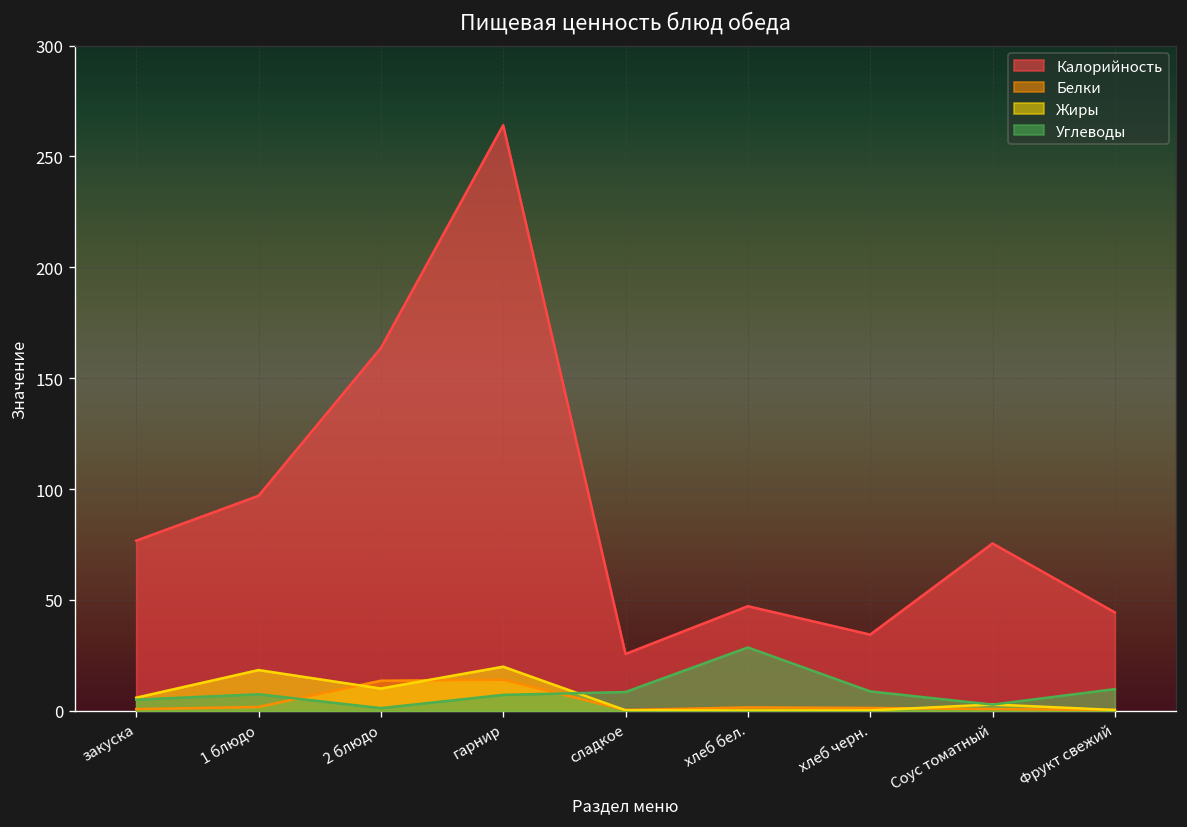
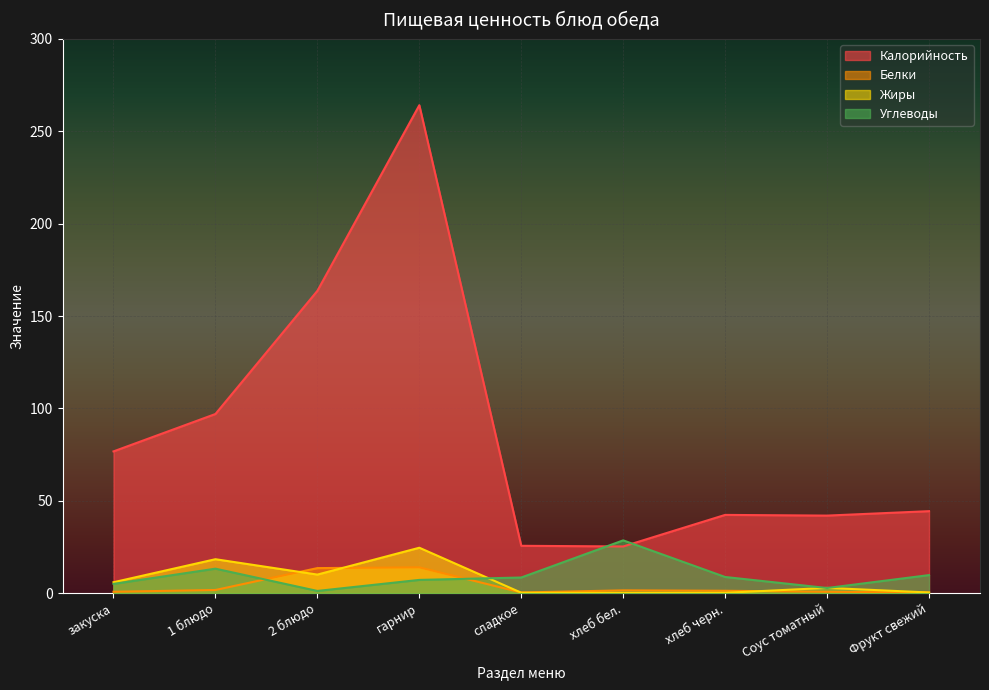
  {
    "Калорийность": {
      "закуска": 77,
      "1 блюдо": 97,
      "2 блюдо": 164,
      "гарнир": 264,
      "сладкое": 26,
-     "хлеб бел.": 47,
-     "хлеб черн.": 34,
-     "Соус томатный": 76,
+     "хлеб бел.": 25,
+     "хлеб черн.": 42,
+     "Соус томатный": 42,
      "Фрукт свежий": 44
    },
    "Белки": {
      "закуска": 1,
      "1 блюдо": 2,
      "2 блюдо": 14,
      "гарнир": 14,
      "Соус томатный": 1
    },
    "Жиры": {
      "1 блюдо": 18,
      "2 блюдо": 10,
-     "гарнир": 20
+     "гарнир": 25
    },
    "Углеводы": {
-     "1 блюдо": 7,
+     "1 блюдо": 13,
      "2 блюдо": 1,
      "гарнир": 7,
      "сладкое": 9,
      "хлеб бел.": 29,
      "хлеб черн.": 9,
      "Фрукт свежий": 10
    }
  }
